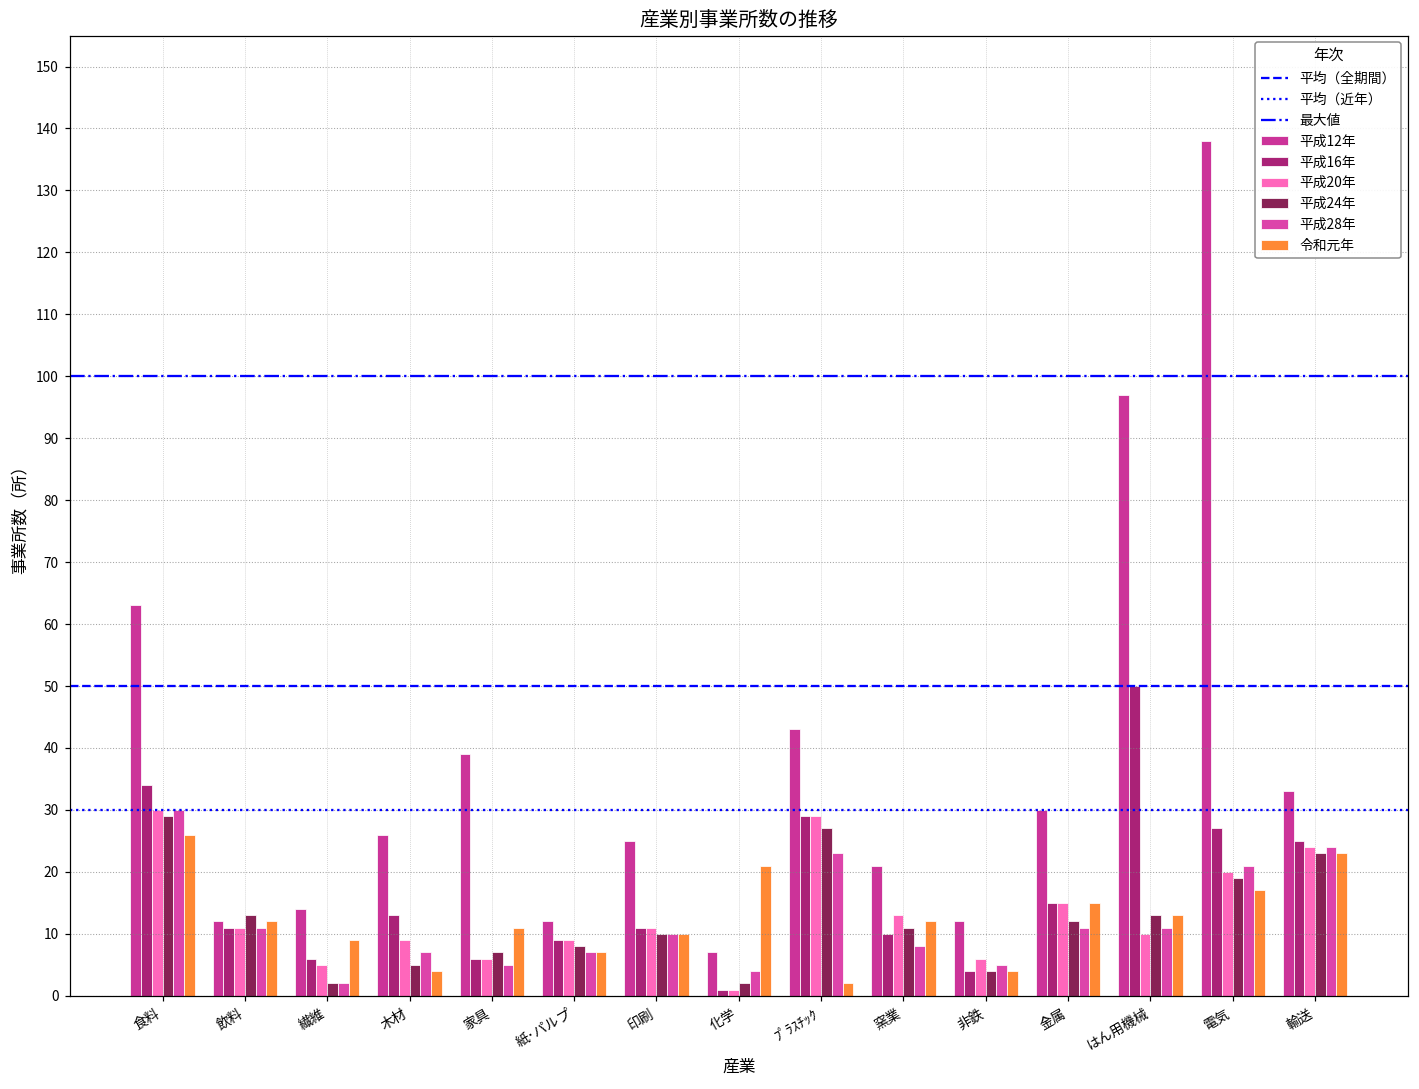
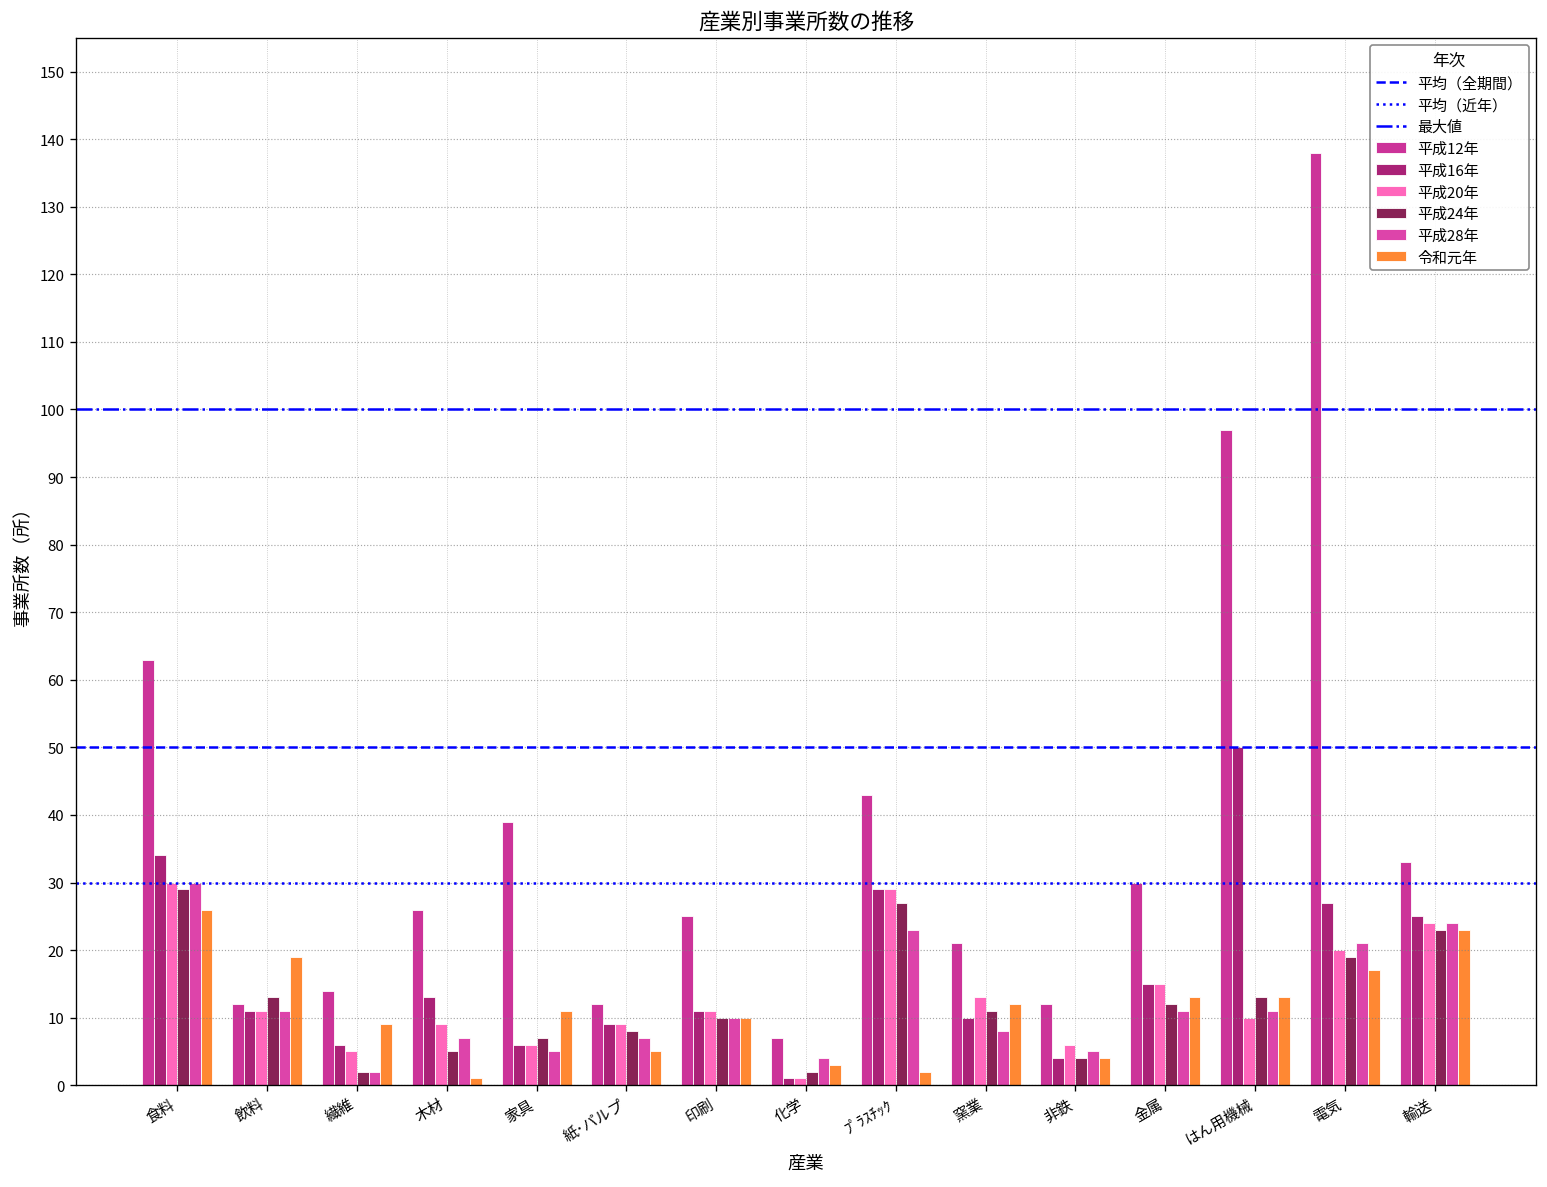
  {
    "令和元年": {
      "食料": 26,
-     "飲料": 12,
+     "飲料": 19,
      "繊維": 9,
-     "木材": 4,
+     "木材": 1,
      "家具": 11,
-     "紙･パルプ": 7,
+     "紙･パルプ": 5,
      "印刷": 10,
-     "化学": 21,
+     "化学": 3,
      "ﾌﾟﾗｽﾁｯｸ": 2,
      "窯業": 12,
      "非鉄": 4,
-     "金属": 15,
+     "金属": 13,
      "はん用機械": 13,
      "電気": 17,
      "輸送": 23
    }
  }
